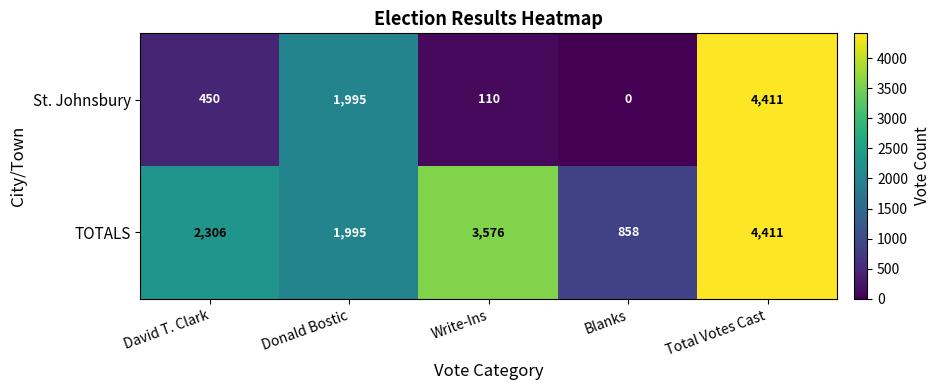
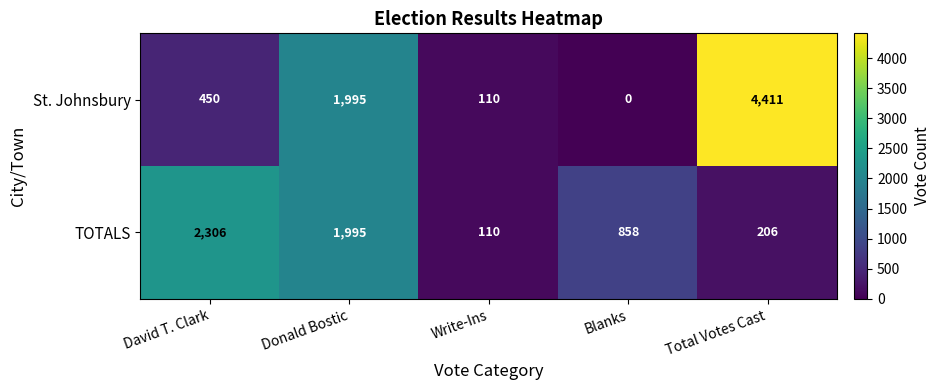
  {
    "St. Johnsbury": {
      "David T. Clark": "450",
      "Donald Bostic": "1,995",
      "Write-Ins": "110",
      "Blanks": "0",
      "Total Votes Cast": "4,411"
    },
    "TOTALS": {
      "David T. Clark": "2,306",
      "Donald Bostic": "1,995",
-     "Write-Ins": "3,576",
+     "Write-Ins": "110",
      "Blanks": "858",
-     "Total Votes Cast": "4,411"
+     "Total Votes Cast": "206"
    }
  }
